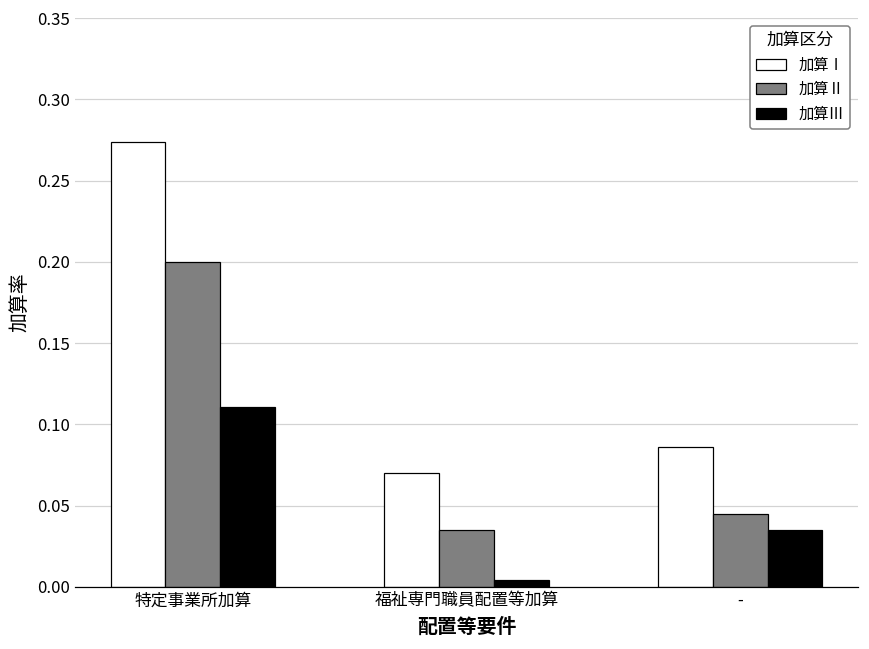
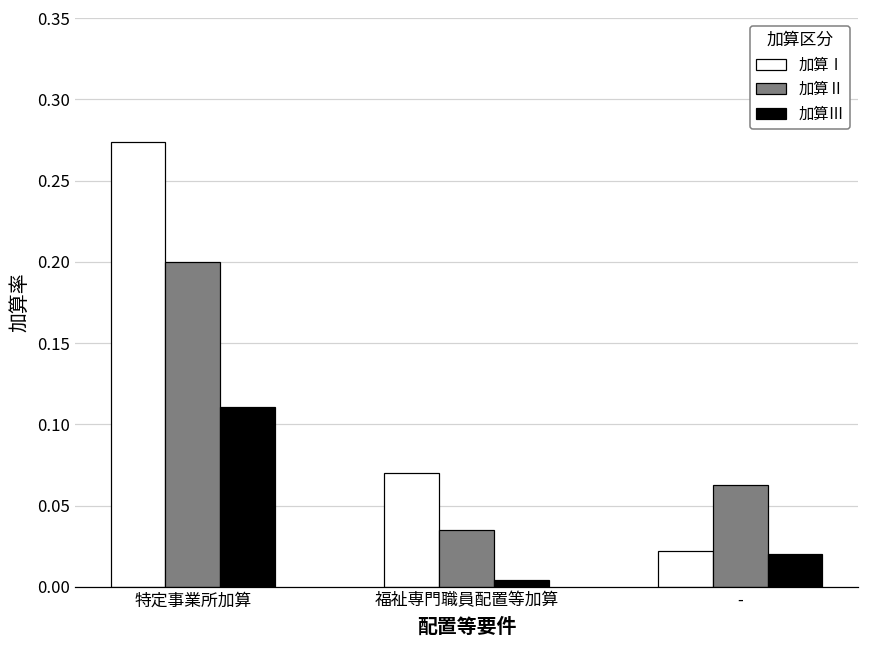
  {
    "加算Ⅰ": {
      "特定事業所加算": 0.274,
      "福祉専門職員配置等加算": 0.070,
-     "-": 0.086
+     "-": 0.022
    },
    "加算Ⅱ": {
      "特定事業所加算": 0.200,
      "福祉専門職員配置等加算": 0.035,
-     "-": 0.045
+     "-": 0.063
    },
    "加算Ⅲ": {
      "特定事業所加算": 0.111,
      "福祉専門職員配置等加算": 0.004,
-     "-": 0.035
+     "-": 0.020
    }
  }
